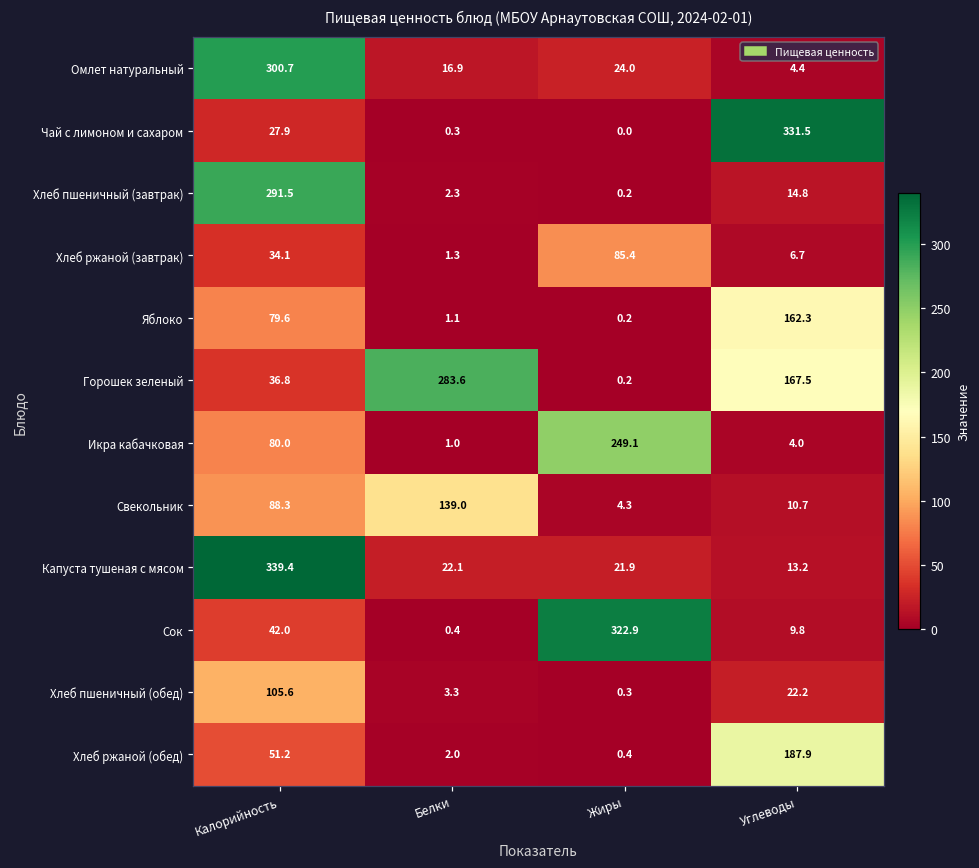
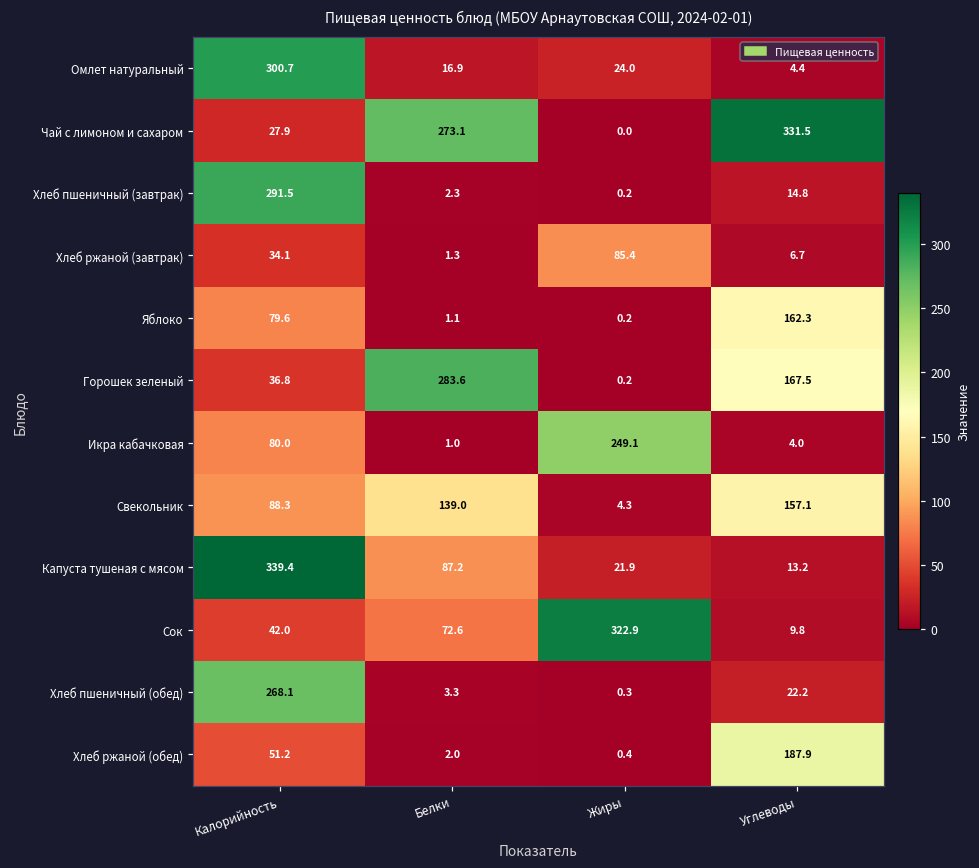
  {
    "Омлет натуральный": {
      "Калорийность": 300.7,
      "Белки": 16.9,
      "Жиры": 24.0,
      "Углеводы": 4.4
    },
    "Чай с лимоном и сахаром": {
      "Калорийность": 27.9,
-     "Белки": 0.3,
+     "Белки": 273.1,
      "Жиры": 0.0,
      "Углеводы": 331.5
    },
    "Хлеб пшеничный (завтрак)": {
      "Калорийность": 291.5,
      "Белки": 2.3,
      "Жиры": 0.2,
      "Углеводы": 14.8
    },
    "Хлеб ржаной (завтрак)": {
      "Калорийность": 34.1,
      "Белки": 1.3,
      "Жиры": 85.4,
      "Углеводы": 6.7
    },
    "Яблоко": {
      "Калорийность": 79.6,
      "Белки": 1.1,
      "Жиры": 0.2,
      "Углеводы": 162.3
    },
    "Горошек зеленый": {
      "Калорийность": 36.8,
      "Белки": 283.6,
      "Жиры": 0.2,
      "Углеводы": 167.5
    },
    "Икра кабачковая": {
      "Калорийность": 80.0,
      "Белки": 1.0,
      "Жиры": 249.1,
      "Углеводы": 4.0
    },
    "Свекольник": {
      "Калорийность": 88.3,
      "Белки": 139.0,
      "Жиры": 4.3,
-     "Углеводы": 10.7
+     "Углеводы": 157.1
    },
    "Капуста тушеная с мясом": {
      "Калорийность": 339.4,
-     "Белки": 22.1,
+     "Белки": 87.2,
      "Жиры": 21.9,
      "Углеводы": 13.2
    },
    "Сок": {
      "Калорийность": 42.0,
-     "Белки": 0.4,
+     "Белки": 72.6,
      "Жиры": 322.9,
      "Углеводы": 9.8
    },
    "Хлеб пшеничный (обед)": {
-     "Калорийность": 105.6,
+     "Калорийность": 268.1,
      "Белки": 3.3,
      "Жиры": 0.3,
      "Углеводы": 22.2
    },
    "Хлеб ржаной (обед)": {
      "Калорийность": 51.2,
      "Белки": 2.0,
      "Жиры": 0.4,
      "Углеводы": 187.9
    }
  }
